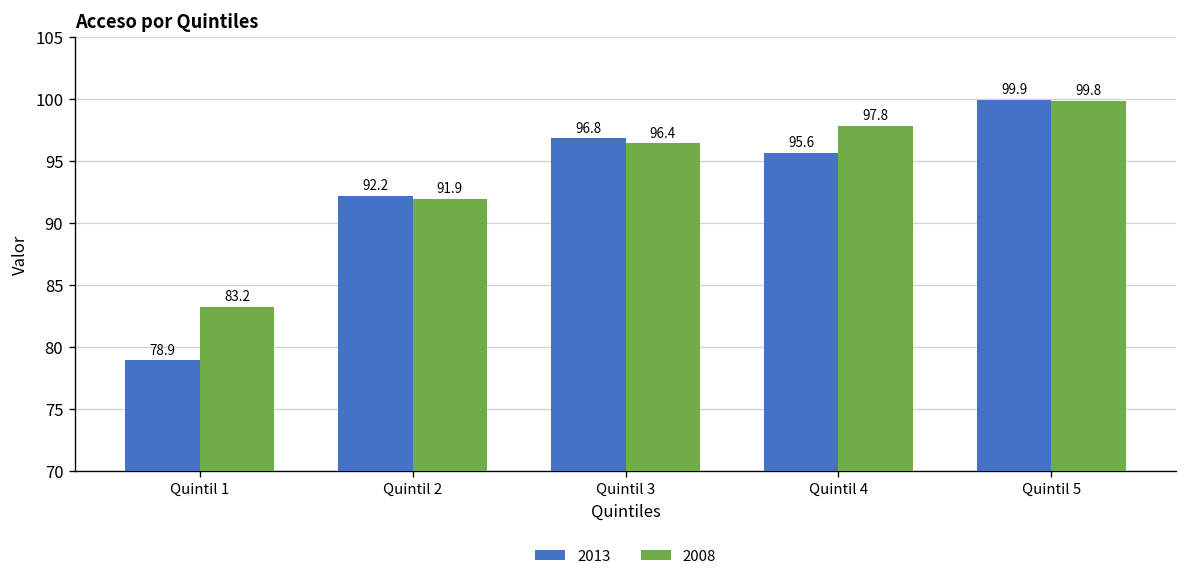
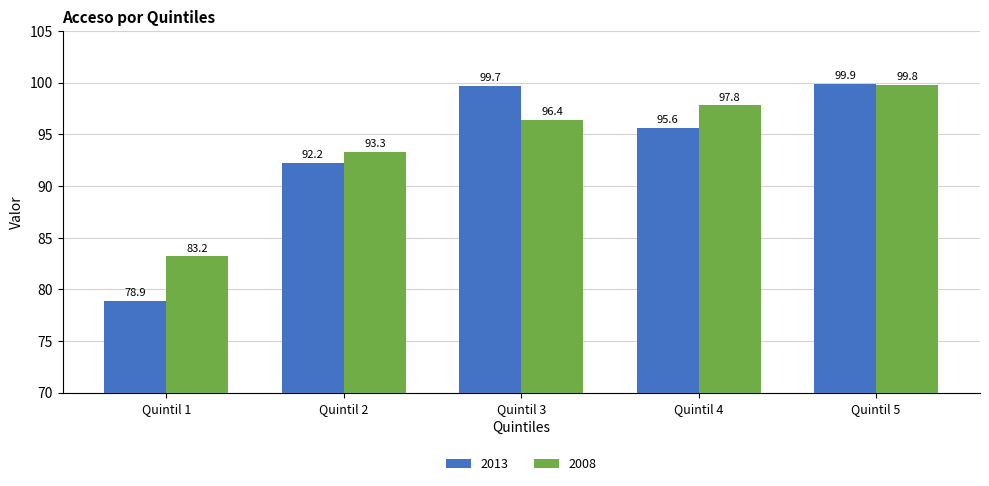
  {
    "2013": {
      "Quintil 1": 78.9,
      "Quintil 2": 92.2,
-     "Quintil 3": 96.8,
+     "Quintil 3": 99.7,
      "Quintil 4": 95.6,
      "Quintil 5": 99.9
    },
    "2008": {
      "Quintil 1": 83.2,
-     "Quintil 2": 91.9,
+     "Quintil 2": 93.3,
      "Quintil 3": 96.4,
      "Quintil 4": 97.8,
      "Quintil 5": 99.8
    }
  }
